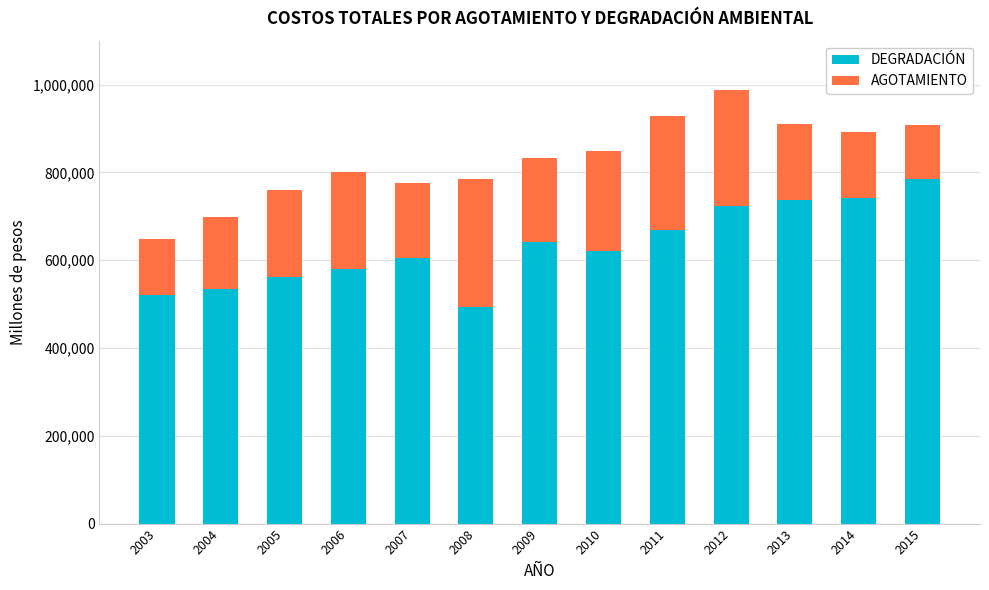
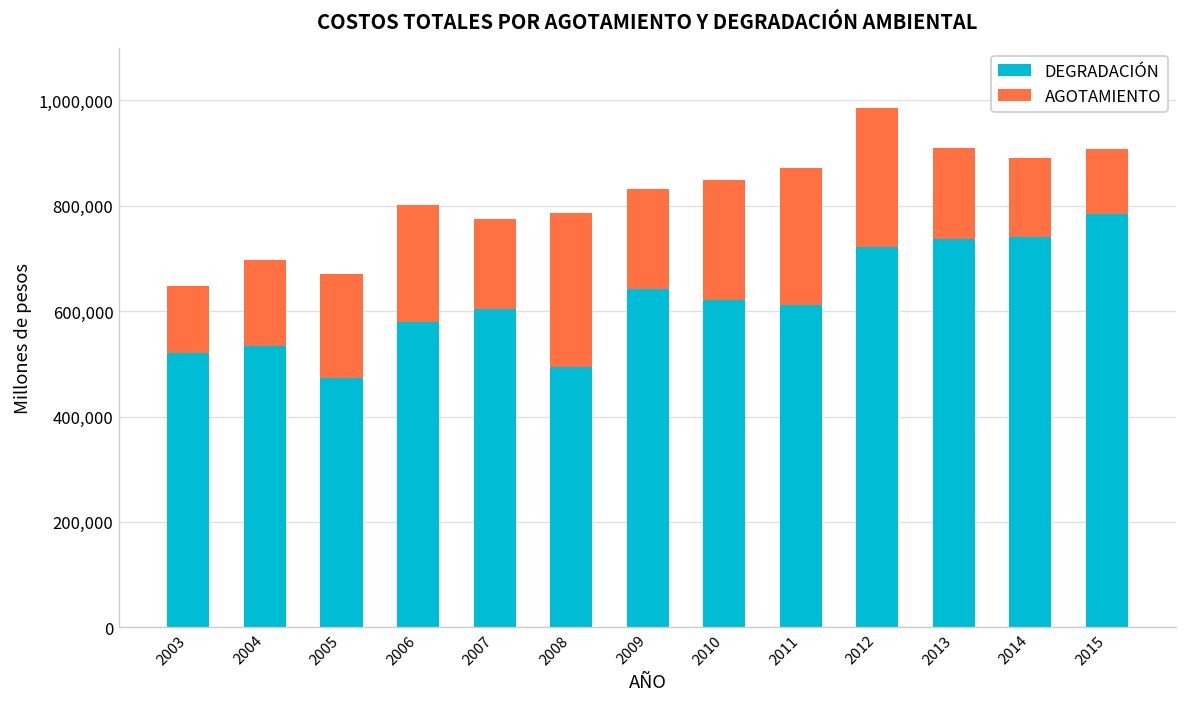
  {
    "DEGRADACIÓN": {
      "2003": "520,000",
      "2004": "530,000",
-     "2005": "560,000",
+     "2005": "470,000",
      "2006": "580,000",
      "2007": "610,000",
      "2008": "490,000",
      "2009": "640,000",
      "2010": "620,000",
-     "2011": "670,000",
+     "2011": "610,000",
      "2012": "720,000",
      "2013": "740,000",
      "2014": "740,000",
      "2015": "780,000"
    },
    "AGOTAMIENTO": {
      "2003": "130,000",
      "2004": "160,000",
      "2005": "200,000",
      "2006": "220,000",
      "2007": "170,000",
      "2008": "290,000",
      "2009": "190,000",
      "2010": "230,000",
      "2011": "260,000",
      "2012": "260,000",
      "2013": "170,000",
      "2014": "150,000",
      "2015": "120,000"
    }
  }
